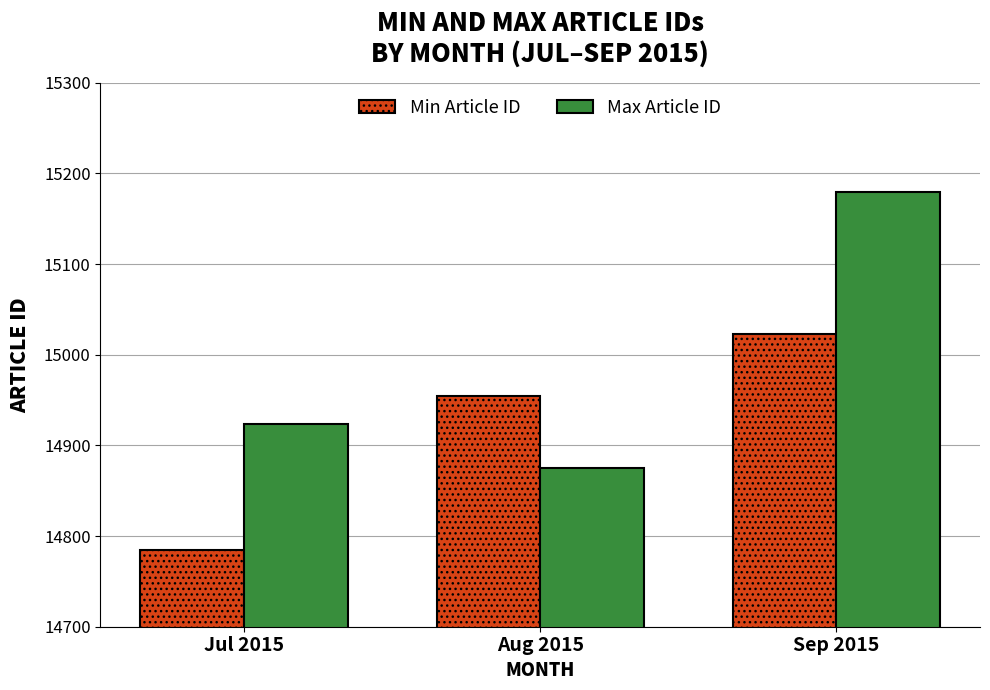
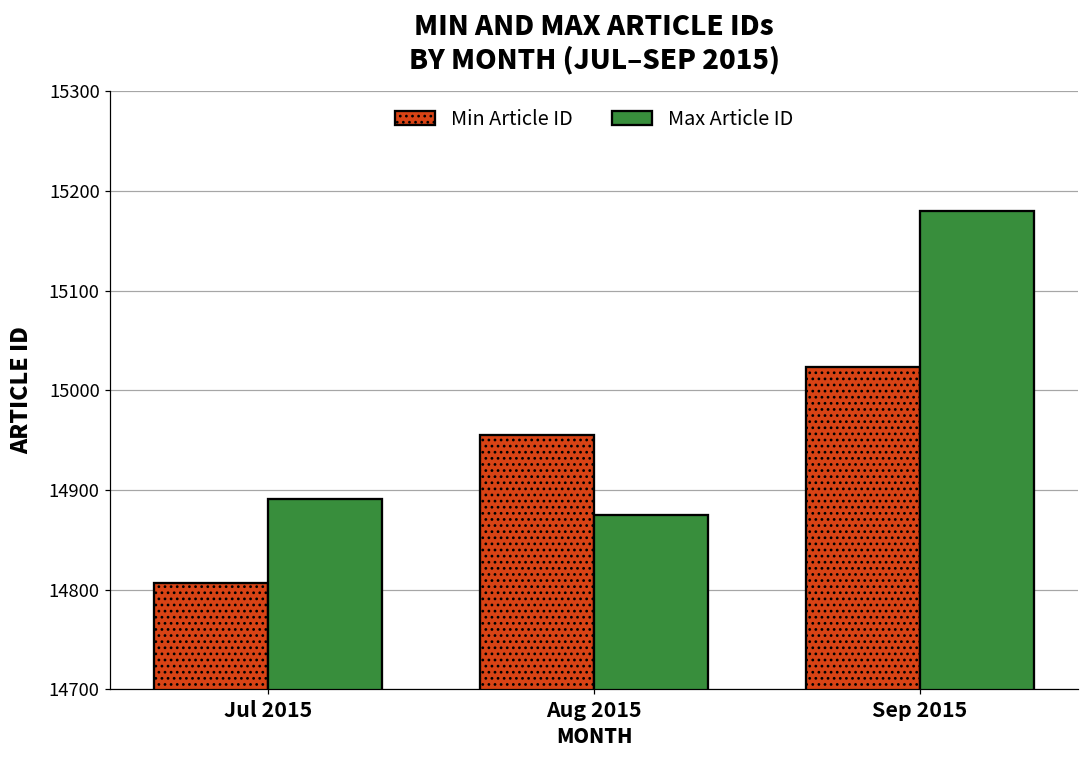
  {
    "Min Article ID": {
-     "Jul 2015": 14790,
+     "Jul 2015": 14810,
      "Aug 2015": 14960,
      "Sep 2015": 15020
    },
    "Max Article ID": {
-     "Jul 2015": 14920,
+     "Jul 2015": 14890,
      "Aug 2015": 14880,
      "Sep 2015": 15180
    }
  }
